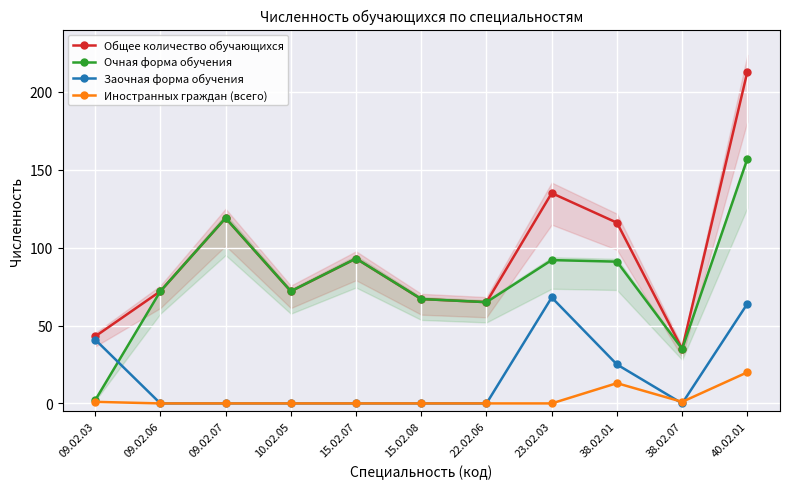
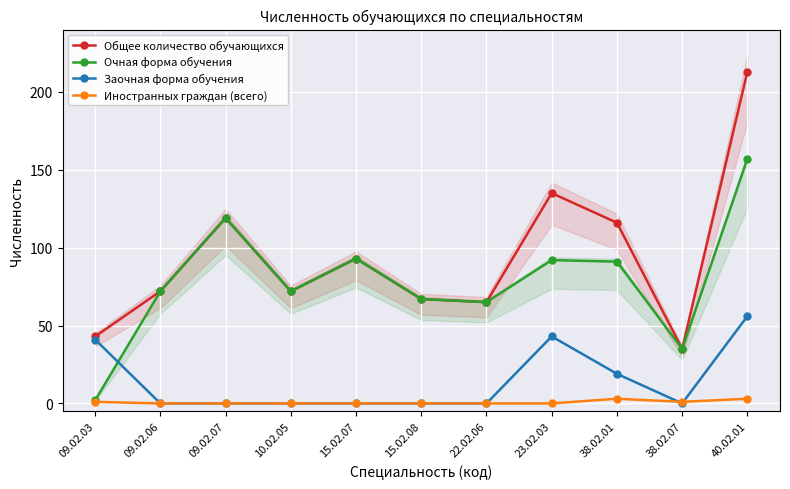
  {
    "Заочная форма обучения": {
      "09.02.03": 41,
-     "23.02.03": 68,
-     "38.02.01": 25,
-     "40.02.01": 64
+     "23.02.03": 43,
+     "38.02.01": 19,
+     "40.02.01": 56
    },
    "Иностранных граждан (всего)": {
      "23.02.03": 0,
-     "38.02.01": 13,
-     "40.02.01": 20
+     "38.02.01": 3,
+     "40.02.01": 3
    }
  }
